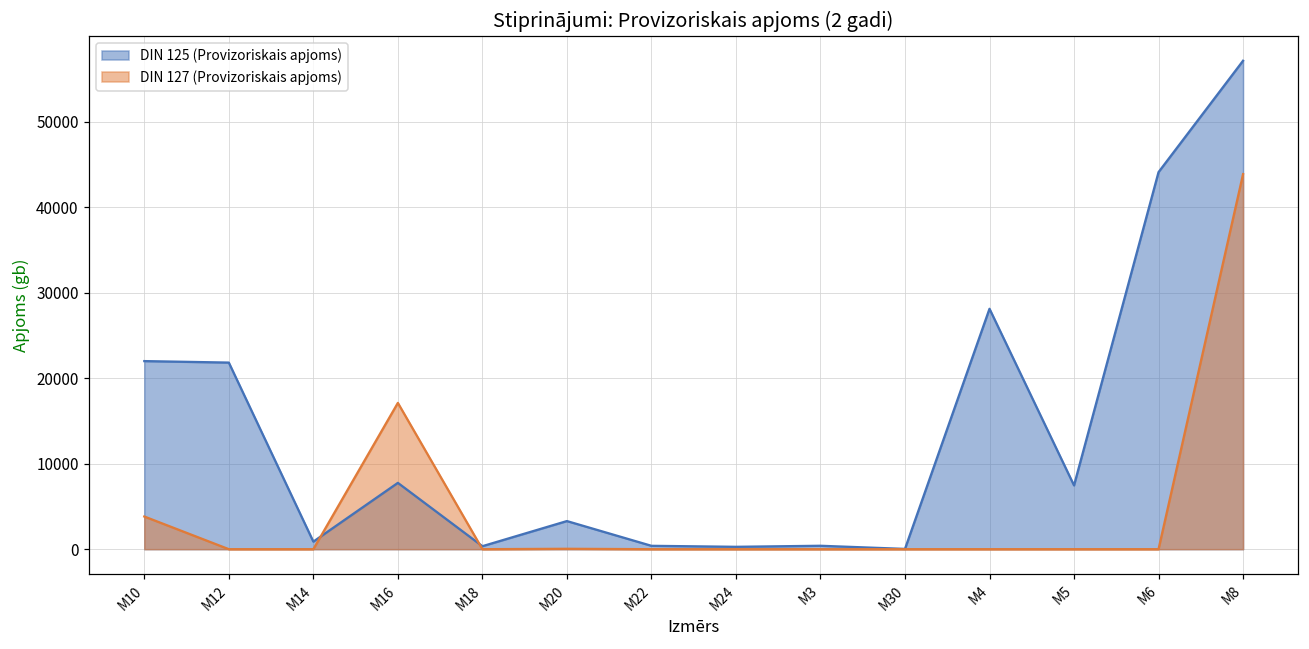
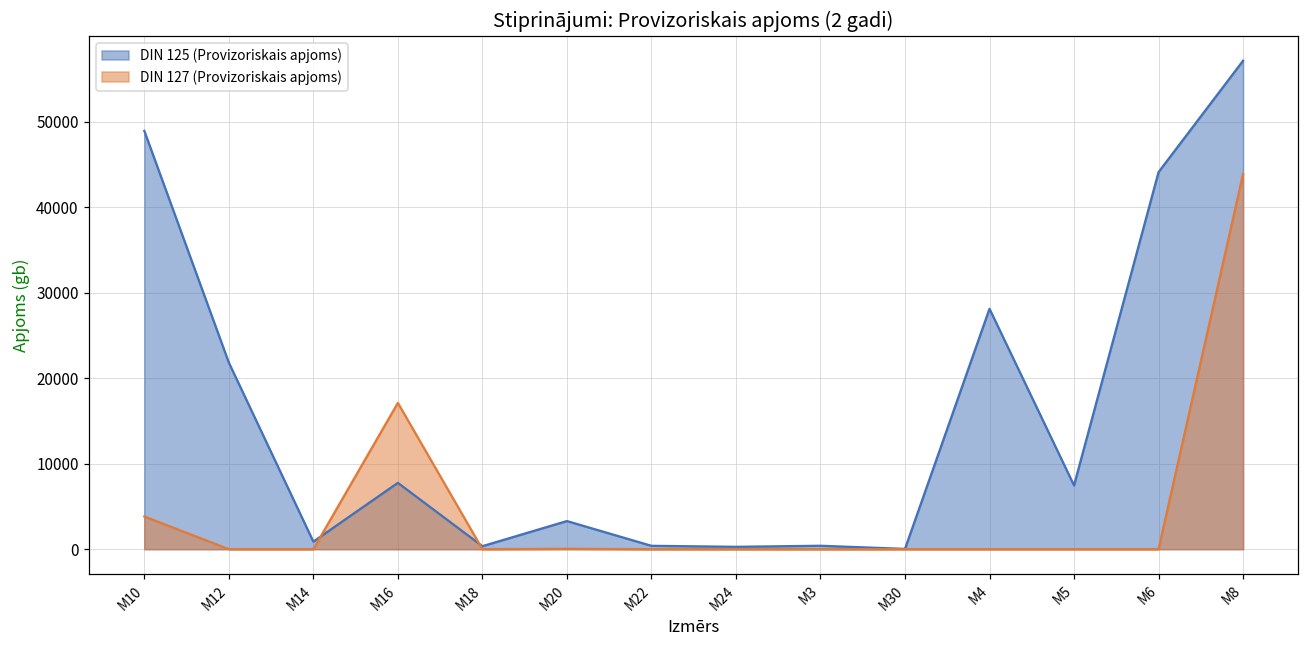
  {
    "DIN 125 (Provizoriskais apjoms)": {
-     "M10": 22000,
+     "M10": 49000,
      "M12": 22000,
      "M14": 1000,
      "M16": 8000,
      "M18": 0,
      "M20": 3000,
      "M22": 0,
      "M3": 0,
      "M4": 28000,
      "M5": 7000,
      "M6": 44000,
      "M8": 57000
    },
    "DIN 127 (Provizoriskais apjoms)": {
      "M10": 4000,
      "M12": 0,
      "M14": 0,
      "M16": 17000,
      "M18": 0,
      "M20": 0,
      "M22": 0,
      "M3": 0,
      "M4": 0,
      "M5": 0,
      "M6": 0,
      "M8": 44000
    }
  }
